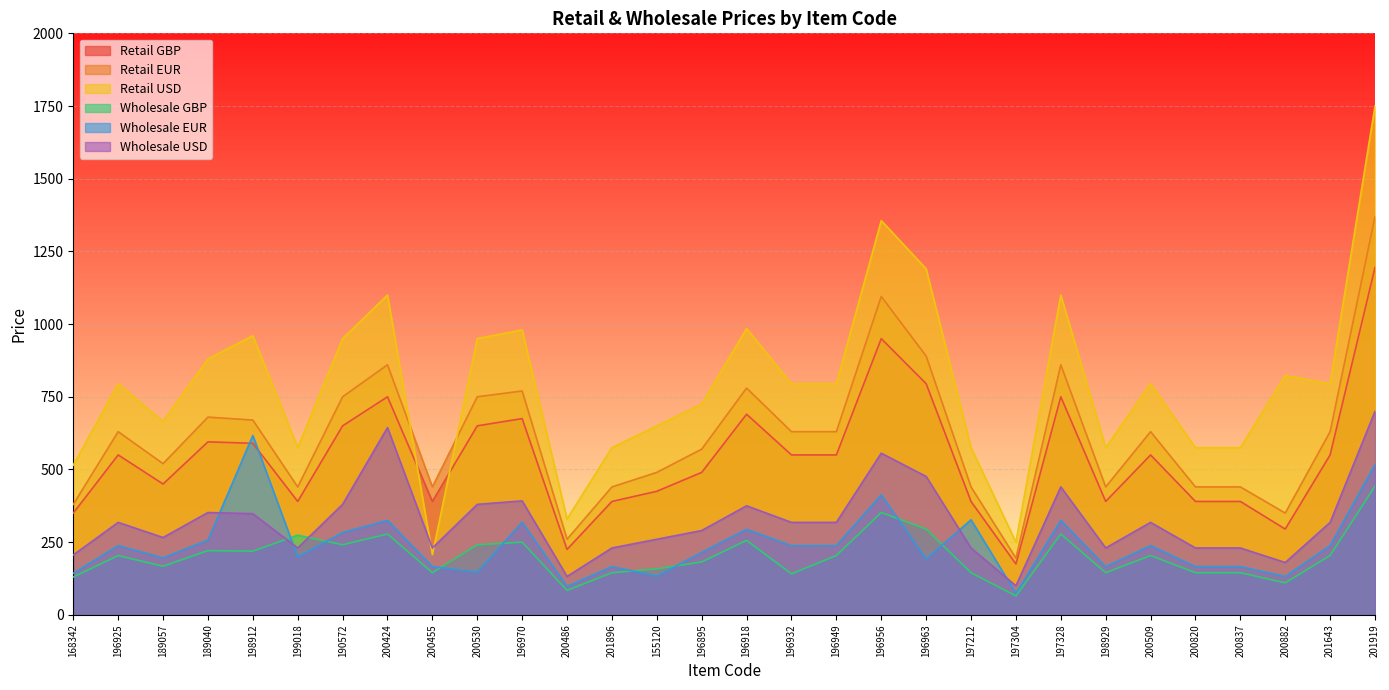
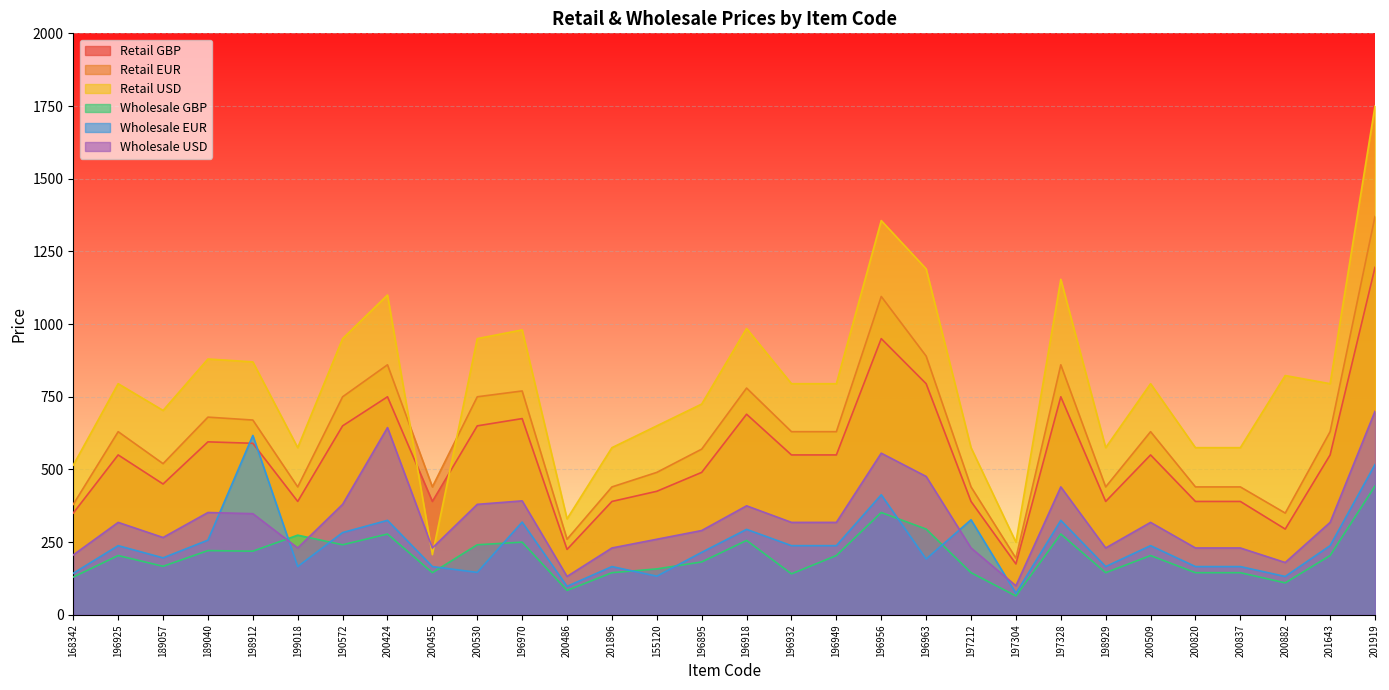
  {
    "Retail USD": {
      "168342": 520,
      "196925": 800,
-     "189057": 670,
+     "189057": 700,
      "189040": 880,
-     "198912": 960,
+     "198912": 870,
      "199018": 580,
      "190572": 950,
      "200424": 1100,
      "200455": 210,
      "200530": 950,
      "196970": 980,
      "200486": 330,
      "201896": 580,
      "155120": 650,
      "196895": 730,
      "196918": 990,
      "196932": 800,
      "196949": 800,
      "196956": 1360,
      "196963": 1190,
      "197212": 580,
      "197304": 250,
-     "197328": 1100,
+     "197328": 1150,
      "198929": 580,
      "200509": 800,
      "200820": 580,
      "200837": 580,
      "200882": 820,
      "201643": 800,
      "201919": 1750
    },
    "Wholesale GBP": {
      "168342": 130,
      "196925": 200,
      "189057": 170,
      "189040": 220,
      "198912": 220,
      "199018": 270,
      "190572": 240,
      "200424": 280,
      "200455": 150,
      "200530": 240,
      "196970": 250,
      "200486": 80,
      "201896": 150,
      "155120": 160,
      "196895": 180,
      "196918": 260,
      "196932": 140,
      "196949": 200,
      "196956": 350,
      "196963": 300,
      "197212": 150,
      "197304": 70,
      "197328": 280,
      "198929": 150,
      "200509": 200,
      "200820": 150,
      "200837": 150,
      "200882": 110,
      "201643": 200,
      "201919": 440
    },
    "Wholesale EUR": {
      "168342": 140,
      "196925": 240,
      "189057": 200,
      "189040": 260,
      "198912": 620,
-     "199018": 200,
+     "199018": 170,
      "190572": 280,
      "200424": 330,
      "200455": 170,
      "200530": 150,
      "196970": 320,
      "200486": 100,
      "201896": 170,
      "155120": 130,
      "196895": 220,
      "196918": 290,
      "196932": 240,
      "196949": 240,
      "196956": 410,
      "196963": 190,
      "197212": 330,
      "197304": 70,
      "197328": 330,
      "198929": 170,
      "200509": 240,
      "200820": 170,
      "200837": 170,
      "200882": 130,
      "201643": 240,
      "201919": 520
    },
    "Wholesale USD": {
      "168342": 210,
      "196925": 320,
      "189057": 270,
      "189040": 350,
      "198912": 350,
      "199018": 230,
      "190572": 380,
      "200424": 640,
      "200455": 230,
      "200530": 380,
      "196970": 390,
      "200486": 130,
      "201896": 230,
      "155120": 260,
      "196895": 290,
      "196918": 380,
      "196932": 320,
      "196949": 320,
      "196956": 560,
      "196963": 480,
      "197212": 230,
      "197304": 100,
      "197328": 440,
      "198929": 230,
      "200509": 320,
      "200820": 230,
      "200837": 230,
      "200882": 180,
      "201643": 320,
      "201919": 700
    }
  }
